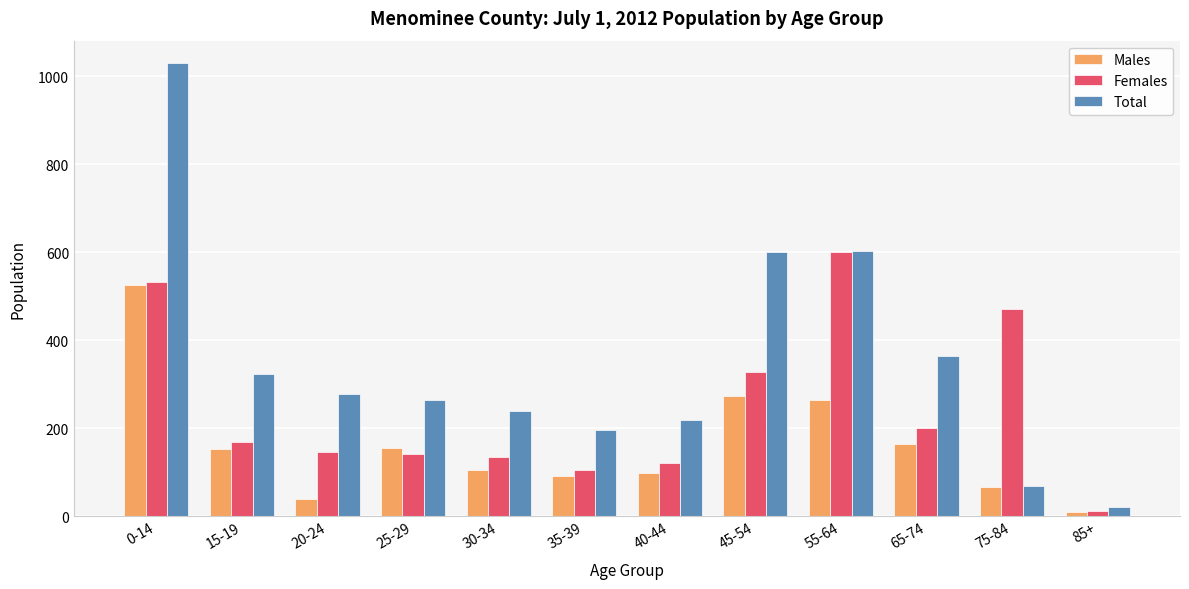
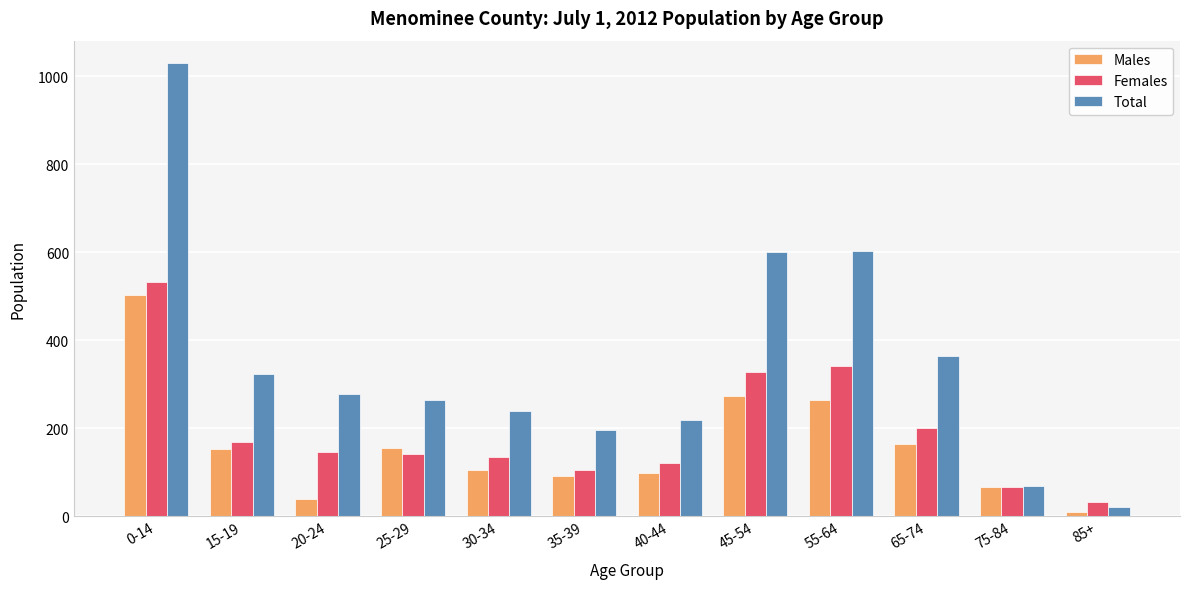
  {
    "Males": {
-     "0-14": 530,
+     "0-14": 500,
      "15-19": 150,
      "20-24": 40,
      "25-29": 160,
      "30-34": 100,
      "35-39": 90,
      "40-44": 100,
      "45-54": 270,
      "55-64": 260,
      "65-74": 160,
      "75-84": 70,
      "85+": 10
    },
    "Females": {
      "0-14": 530,
      "15-19": 170,
      "20-24": 150,
      "25-29": 140,
      "30-34": 130,
      "35-39": 100,
      "40-44": 120,
      "45-54": 330,
-     "55-64": 600,
+     "55-64": 340,
      "65-74": 200,
-     "75-84": 470,
-     "85+": 10
+     "75-84": 70,
+     "85+": 30
    },
    "Total": {
      "0-14": 1030,
      "15-19": 320,
      "20-24": 280,
      "25-29": 260,
      "30-34": 240,
      "35-39": 200,
      "40-44": 220,
      "45-54": 600,
      "55-64": 600,
      "65-74": 360,
      "75-84": 70,
      "85+": 20
    }
  }
